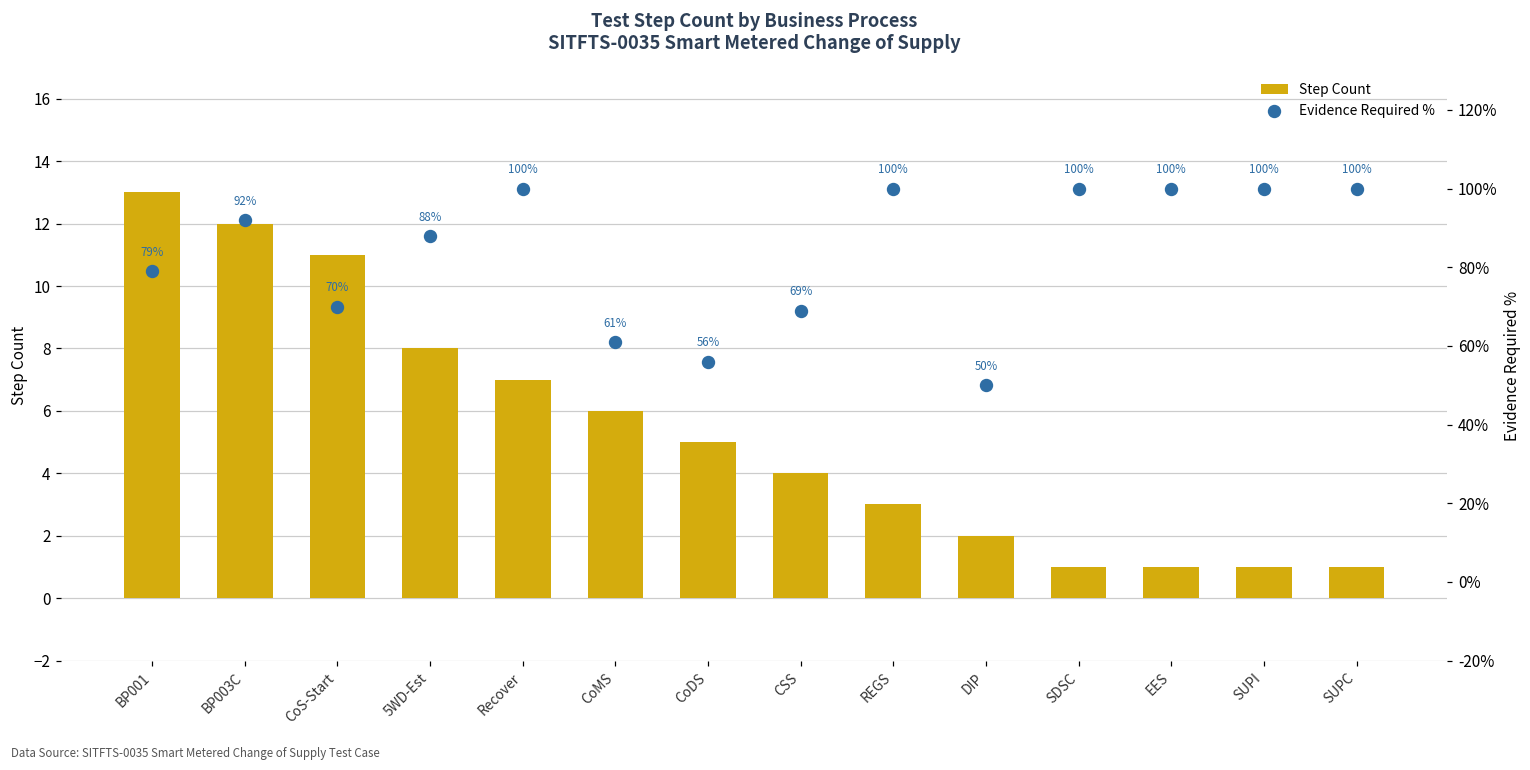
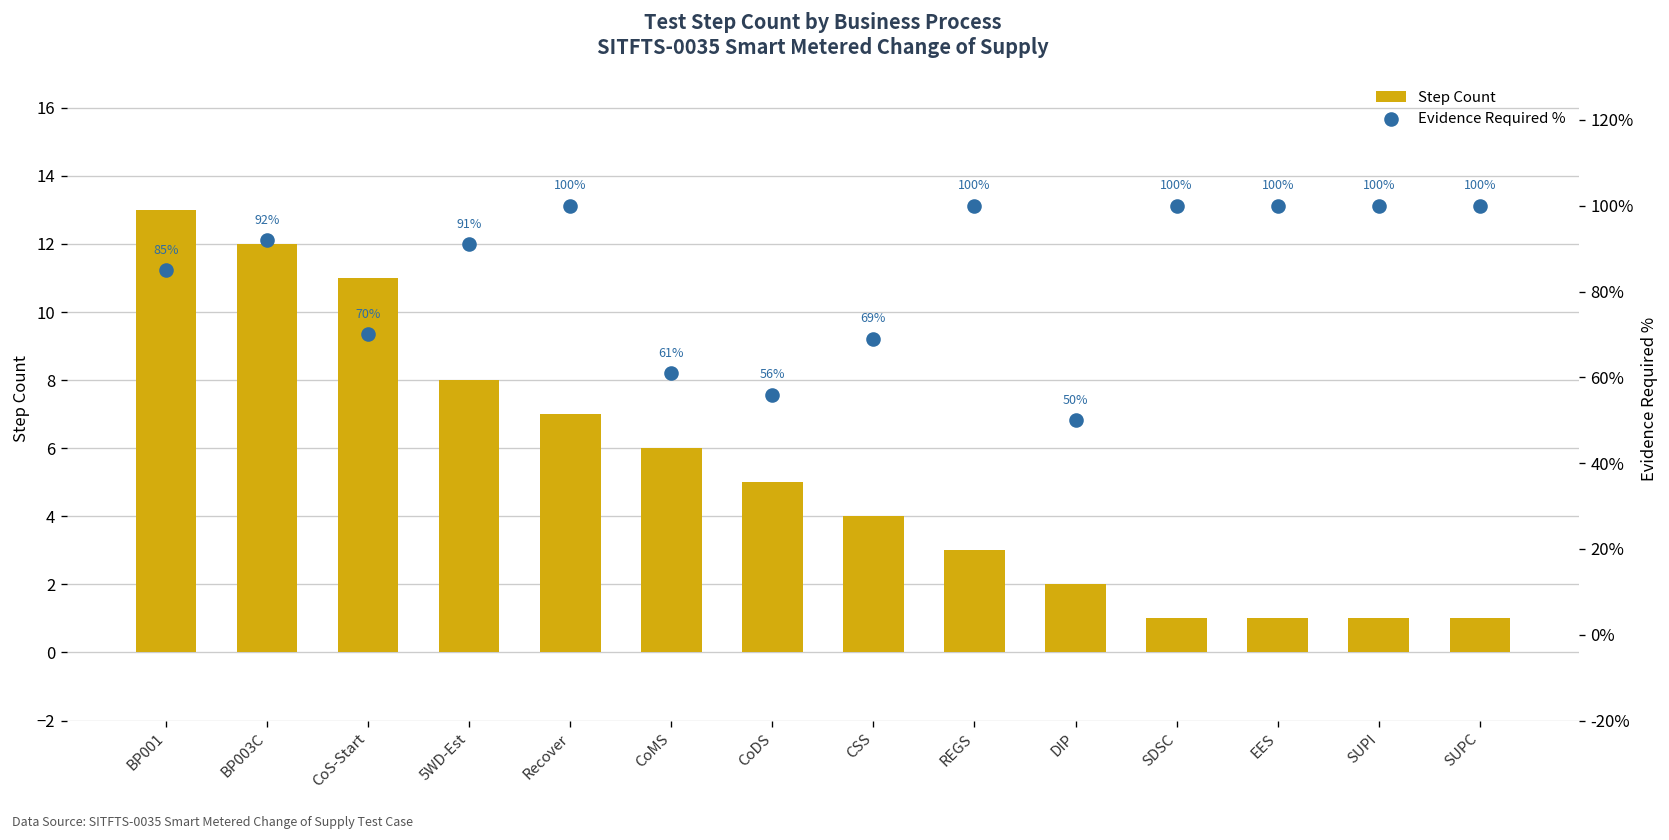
  {
    "Evidence Required %": {
-     "BP001": "79%",
-     "5WD-Est": "88%"
+     "BP001": "85%",
+     "5WD-Est": "91%"
    }
  }
